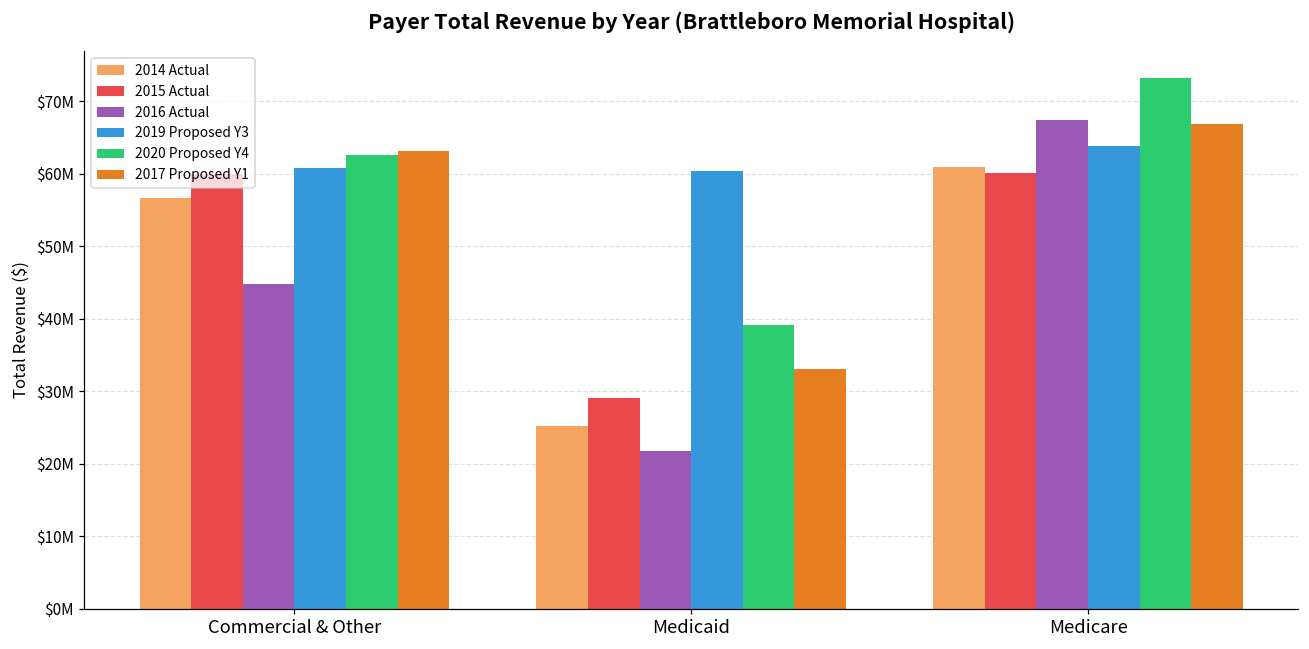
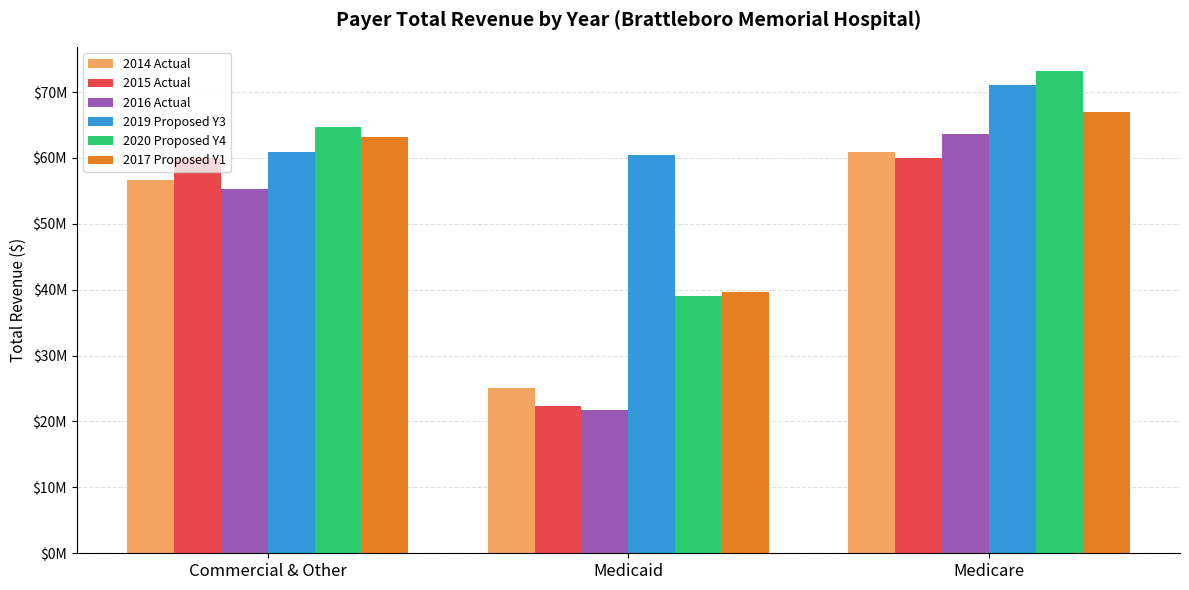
  {
    "2014 Actual": {
      "Commercial & Other": "$57000000",
      "Medicaid": "$25000000",
      "Medicare": "$61000000"
    },
    "2015 Actual": {
-     "Medicaid": "$29000000",
+     "Medicaid": "$22000000",
      "Medicare": "$60000000"
    },
    "2016 Actual": {
-     "Commercial & Other": "$45000000",
+     "Commercial & Other": "$55000000",
      "Medicaid": "$22000000",
-     "Medicare": "$67000000"
+     "Medicare": "$64000000"
    },
    "2019 Proposed Y3": {
      "Commercial & Other": "$61000000",
      "Medicaid": "$60000000",
-     "Medicare": "$64000000"
+     "Medicare": "$71000000"
    },
    "2020 Proposed Y4": {
-     "Commercial & Other": "$63000000",
+     "Commercial & Other": "$65000000",
      "Medicaid": "$39000000",
      "Medicare": "$73000000"
    },
    "2017 Proposed Y1": {
      "Commercial & Other": "$63000000",
-     "Medicaid": "$33000000",
+     "Medicaid": "$40000000",
      "Medicare": "$67000000"
    }
  }
